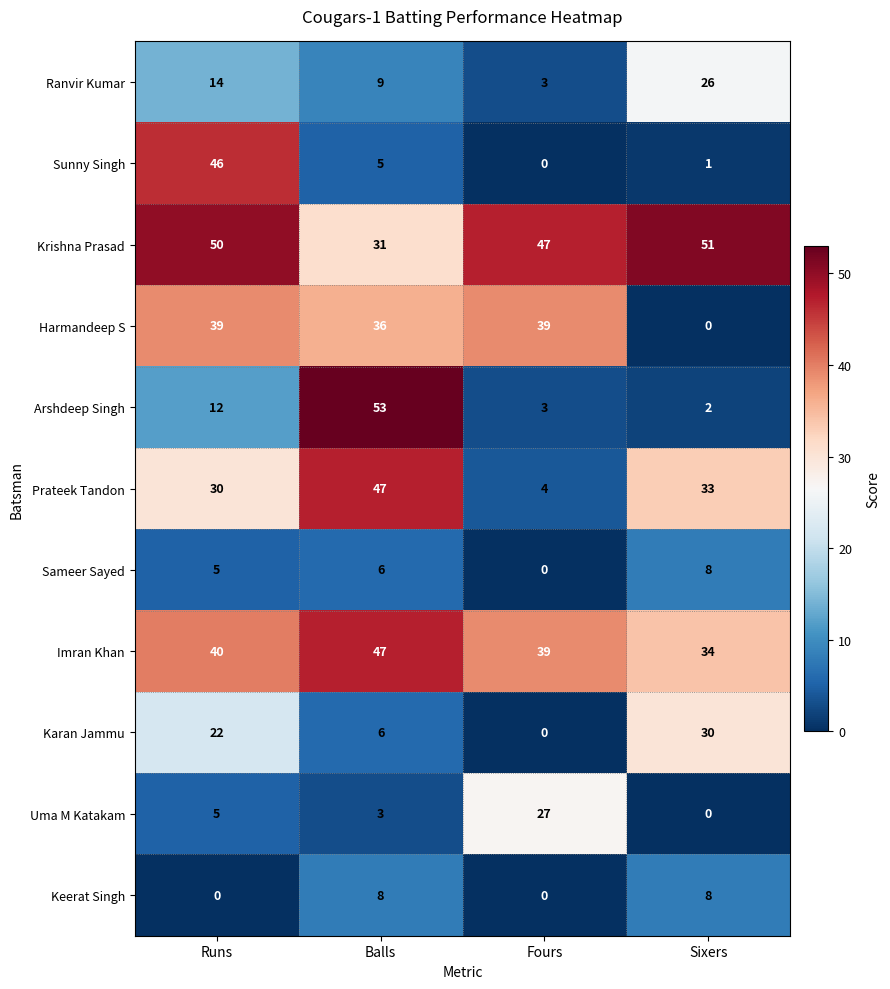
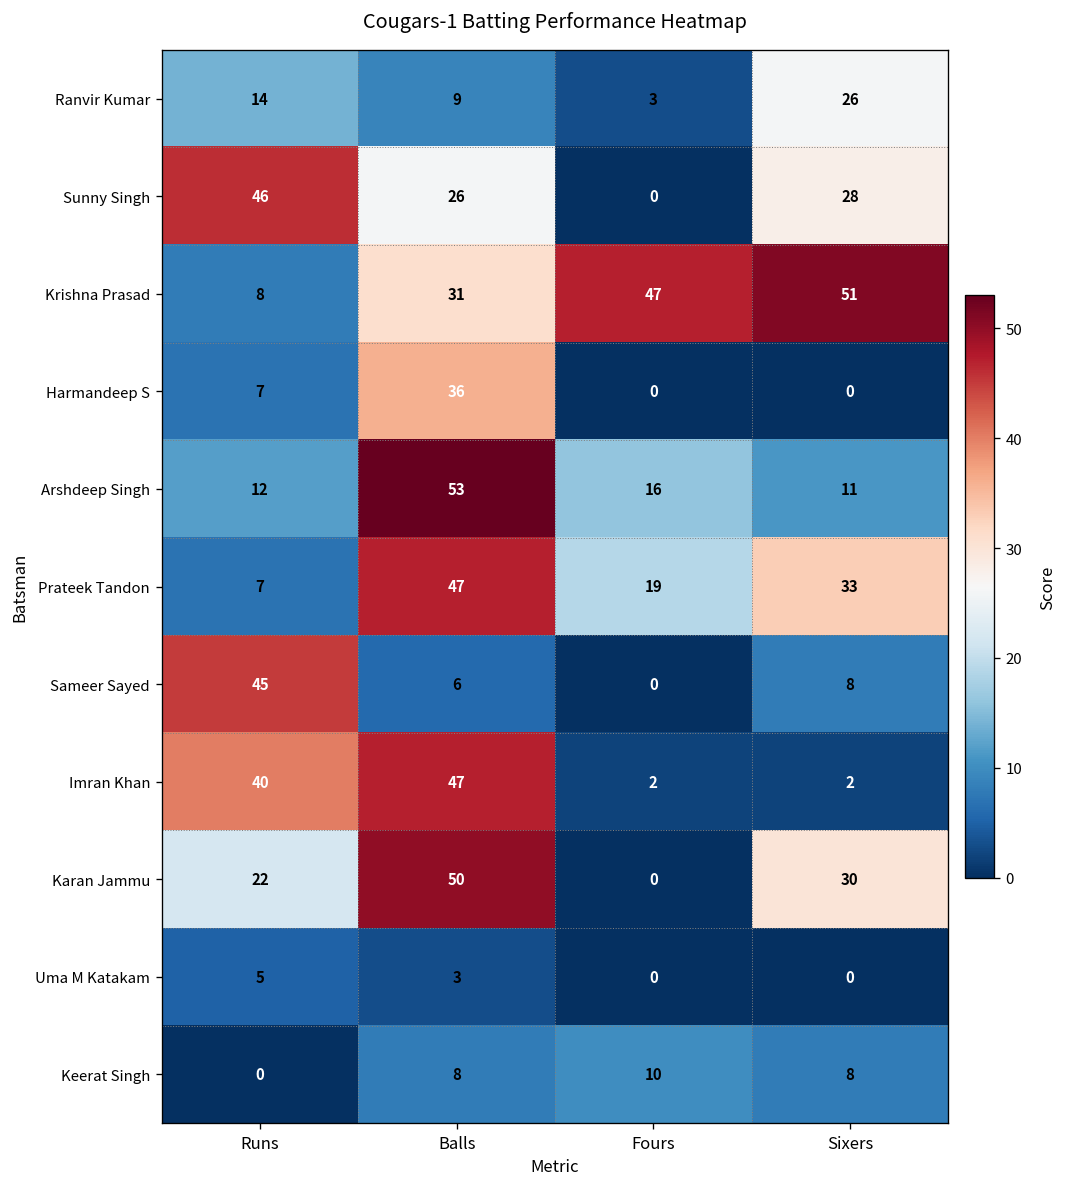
  {
    "Ranvir Kumar": {
      "Runs": 14,
      "Balls": 9,
      "Fours": 3,
      "Sixers": 26
    },
    "Sunny Singh": {
      "Runs": 46,
-     "Balls": 5,
+     "Balls": 26,
      "Fours": 0,
-     "Sixers": 1
+     "Sixers": 28
    },
    "Krishna Prasad": {
-     "Runs": 50,
+     "Runs": 8,
      "Balls": 31,
      "Fours": 47,
      "Sixers": 51
    },
    "Harmandeep S": {
-     "Runs": 39,
+     "Runs": 7,
      "Balls": 36,
-     "Fours": 39,
+     "Fours": 0,
      "Sixers": 0
    },
    "Arshdeep Singh": {
      "Runs": 12,
      "Balls": 53,
-     "Fours": 3,
-     "Sixers": 2
+     "Fours": 16,
+     "Sixers": 11
    },
    "Prateek Tandon": {
-     "Runs": 30,
+     "Runs": 7,
      "Balls": 47,
-     "Fours": 4,
+     "Fours": 19,
      "Sixers": 33
    },
    "Sameer Sayed": {
-     "Runs": 5,
+     "Runs": 45,
      "Balls": 6,
      "Fours": 0,
      "Sixers": 8
    },
    "Imran Khan": {
      "Runs": 40,
      "Balls": 47,
-     "Fours": 39,
-     "Sixers": 34
+     "Fours": 2,
+     "Sixers": 2
    },
    "Karan Jammu": {
      "Runs": 22,
-     "Balls": 6,
+     "Balls": 50,
      "Fours": 0,
      "Sixers": 30
    },
    "Uma M Katakam": {
      "Runs": 5,
      "Balls": 3,
-     "Fours": 27,
+     "Fours": 0,
      "Sixers": 0
    },
    "Keerat Singh": {
      "Runs": 0,
      "Balls": 8,
-     "Fours": 0,
+     "Fours": 10,
      "Sixers": 8
    }
  }
